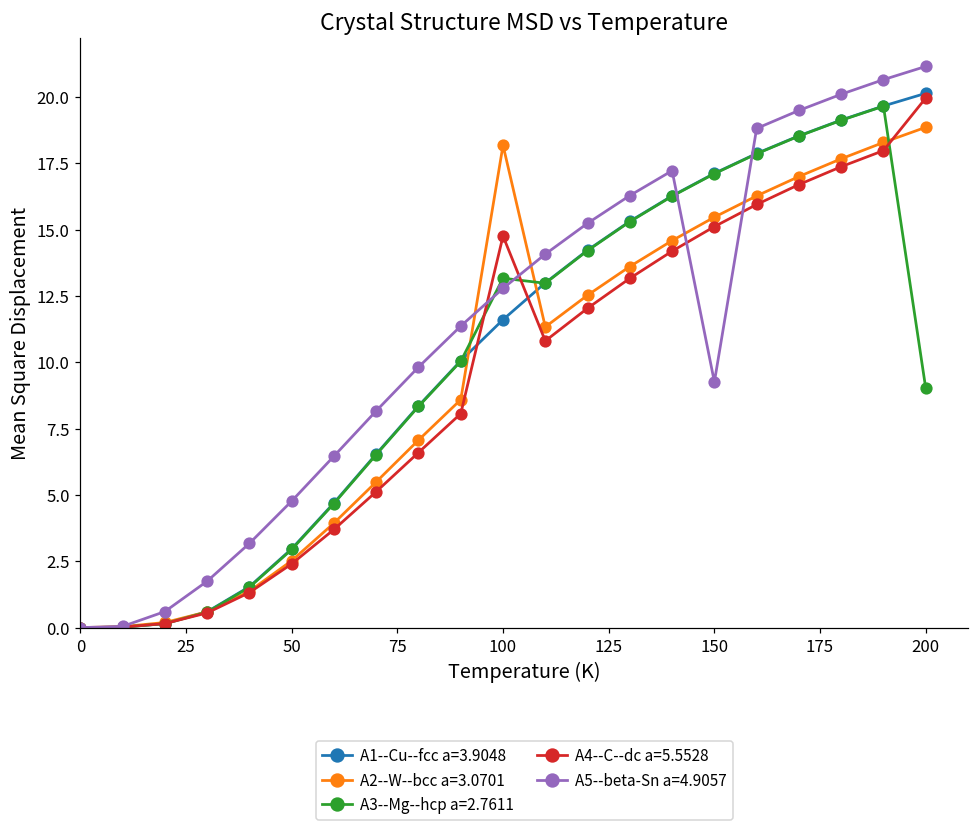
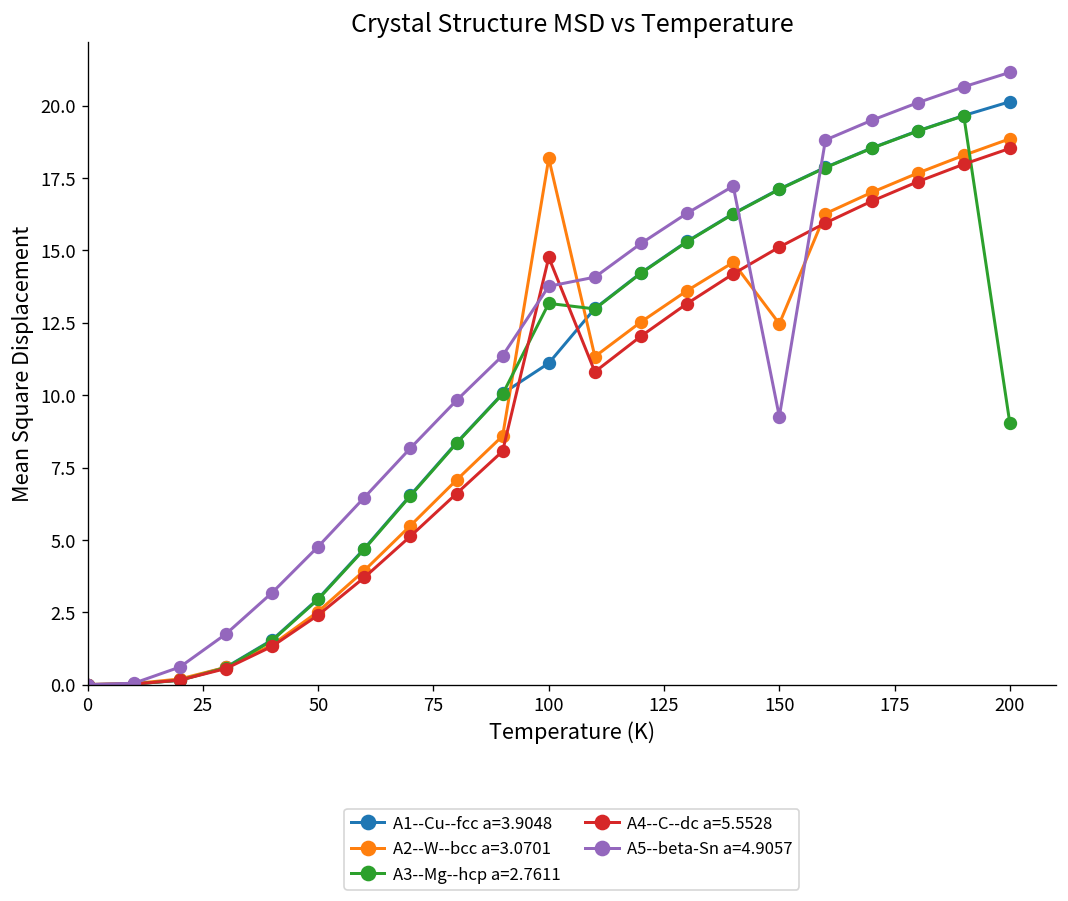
  {
    "A1--Cu--fcc a=3.9048": {
-     "100": 11.6,
+     "100": 11.1,
      "200": 20.1
    },
    "A2--W--bcc a=3.0701": {
      "50": 2.5,
      "100": 18.2,
-     "150": 15.5,
+     "150": 12.5,
      "200": 18.9
    },
    "A3--Mg--hcp a=2.7611": {
      "100": 13.2,
      "200": 9.0
    },
    "A4--C--dc a=5.5528": {
      "50": 2.4,
      "100": 14.8,
      "150": 15.1,
-     "200": 20.0
+     "200": 18.5
    },
    "A5--beta-Sn a=4.9057": {
      "50": 4.8,
-     "100": 12.8,
+     "100": 13.8,
      "150": 9.3,
      "200": 21.2
    }
  }
